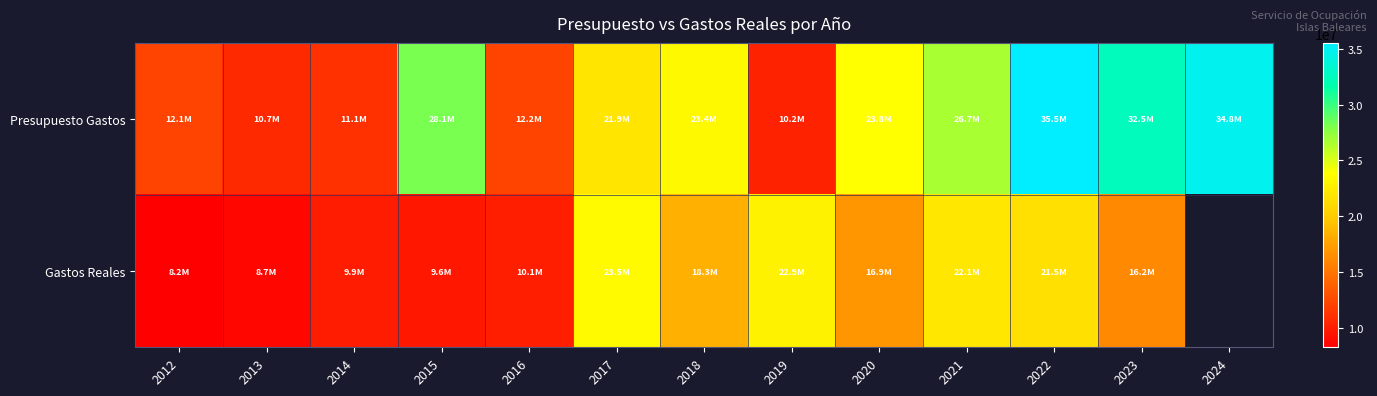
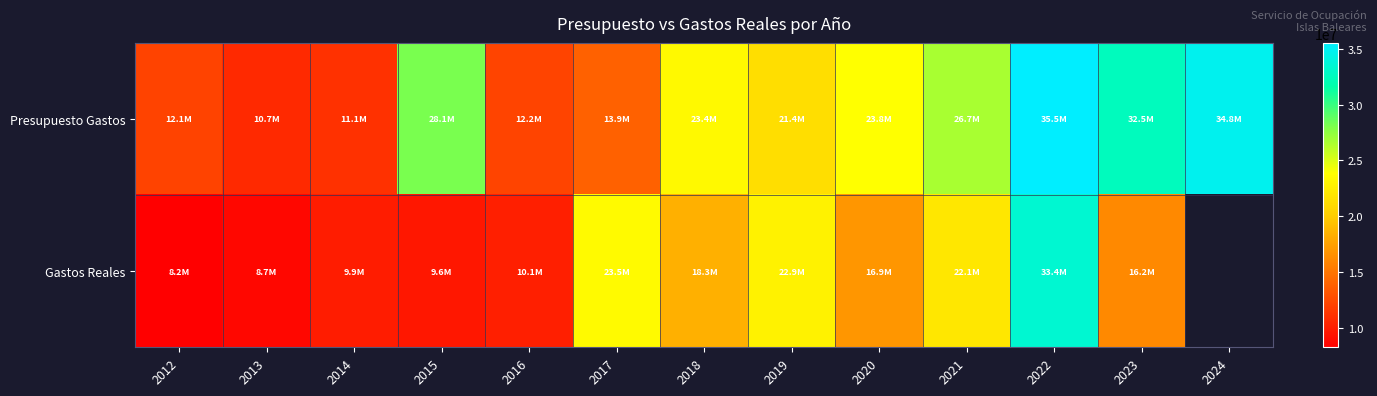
  {
    "Presupuesto Gastos": {
      "2012": "12.1M",
      "2013": "10.7M",
      "2014": "11.1M",
      "2015": "28.1M",
      "2016": "12.2M",
-     "2017": "21.9M",
+     "2017": "13.9M",
      "2018": "23.4M",
-     "2019": "10.2M",
+     "2019": "21.4M",
      "2020": "23.8M",
      "2021": "26.7M",
      "2022": "35.5M",
      "2023": "32.5M",
      "2024": "34.8M"
    },
    "Gastos Reales": {
      "2012": "8.2M",
      "2013": "8.7M",
      "2014": "9.9M",
      "2015": "9.6M",
      "2016": "10.1M",
      "2017": "23.5M",
      "2018": "18.3M",
      "2019": "22.9M",
      "2020": "16.9M",
      "2021": "22.1M",
-     "2022": "21.5M",
+     "2022": "33.4M",
      "2023": "16.2M"
    }
  }
